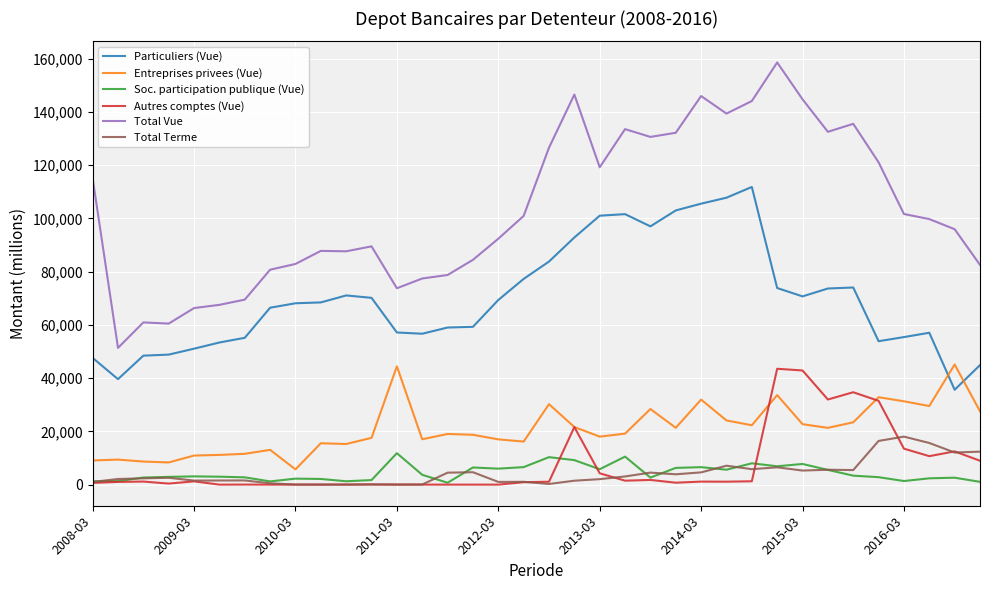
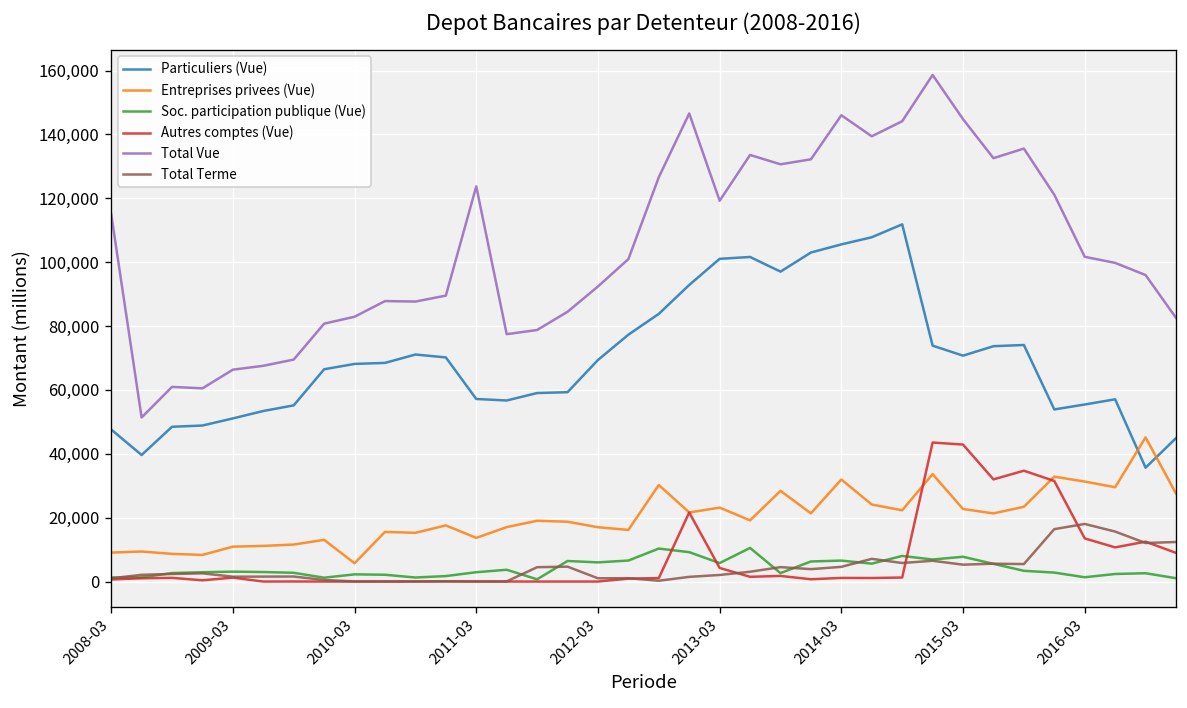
  {
    "Particuliers (Vue)": {
      "2008-03": "48,000",
      "2009-03": "51,000",
      "2010-03": "68,000",
      "2011-03": "57,000",
      "2012-03": "69,000",
      "2013-03": "101,000",
      "2014-03": "106,000",
      "2015-03": "71,000",
      "2016-03": "55,000"
    },
    "Entreprises privees (Vue)": {
      "2008-03": "9,000",
      "2009-03": "11,000",
      "2010-03": "6,000",
-     "2011-03": "44,000",
+     "2011-03": "14,000",
      "2012-03": "17,000",
-     "2013-03": "18,000",
+     "2013-03": "23,000",
      "2014-03": "32,000",
      "2015-03": "23,000",
      "2016-03": "31,000"
    },
    "Soc. participation publique (Vue)": {
      "2009-03": "3,000",
      "2010-03": "2,000",
-     "2011-03": "12,000",
+     "2011-03": "3,000",
      "2012-03": "6,000",
      "2013-03": "6,000",
      "2014-03": "7,000",
      "2015-03": "8,000",
      "2016-03": "1,000"
    },
    "Autres comptes (Vue)": {
      "2012-03": "0",
      "2013-03": "4,000",
      "2014-03": "1,000",
      "2015-03": "43,000",
      "2016-03": "14,000"
    },
    "Total Vue": {
      "2008-03": "115,000",
      "2009-03": "66,000",
      "2010-03": "83,000",
-     "2011-03": "74,000",
+     "2011-03": "124,000",
      "2012-03": "92,000",
      "2013-03": "119,000",
      "2014-03": "146,000",
      "2015-03": "145,000",
      "2016-03": "102,000"
    },
    "Total Terme": {
      "2012-03": "1,000",
      "2013-03": "2,000",
      "2014-03": "5,000",
      "2015-03": "5,000",
      "2016-03": "18,000"
    }
  }
